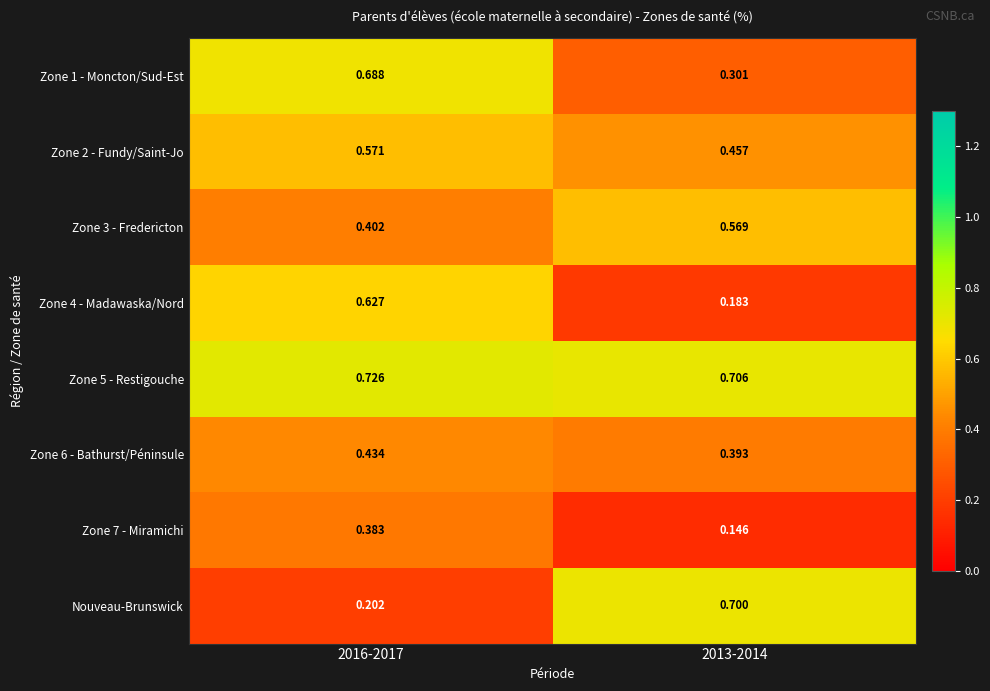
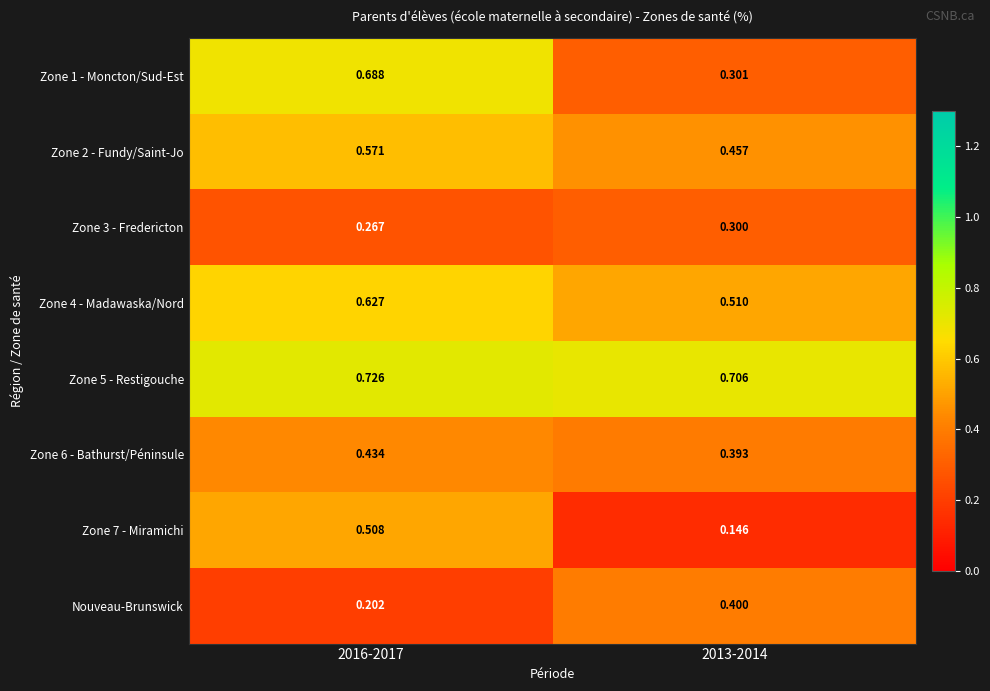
  {
    "Zone 1 - Moncton/Sud-Est": {
      "2016-2017": 0.688,
      "2013-2014": 0.301
    },
    "Zone 2 - Fundy/Saint-Jo": {
      "2016-2017": 0.571,
      "2013-2014": 0.457
    },
    "Zone 3 - Fredericton": {
-     "2016-2017": 0.402,
-     "2013-2014": 0.569
+     "2016-2017": 0.267,
+     "2013-2014": 0.300
    },
    "Zone 4 - Madawaska/Nord": {
      "2016-2017": 0.627,
-     "2013-2014": 0.183
+     "2013-2014": 0.510
    },
    "Zone 5 - Restigouche": {
      "2016-2017": 0.726,
      "2013-2014": 0.706
    },
    "Zone 6 - Bathurst/Péninsule": {
      "2016-2017": 0.434,
      "2013-2014": 0.393
    },
    "Zone 7 - Miramichi": {
-     "2016-2017": 0.383,
+     "2016-2017": 0.508,
      "2013-2014": 0.146
    },
    "Nouveau-Brunswick": {
      "2016-2017": 0.202,
-     "2013-2014": 0.700
+     "2013-2014": 0.400
    }
  }
